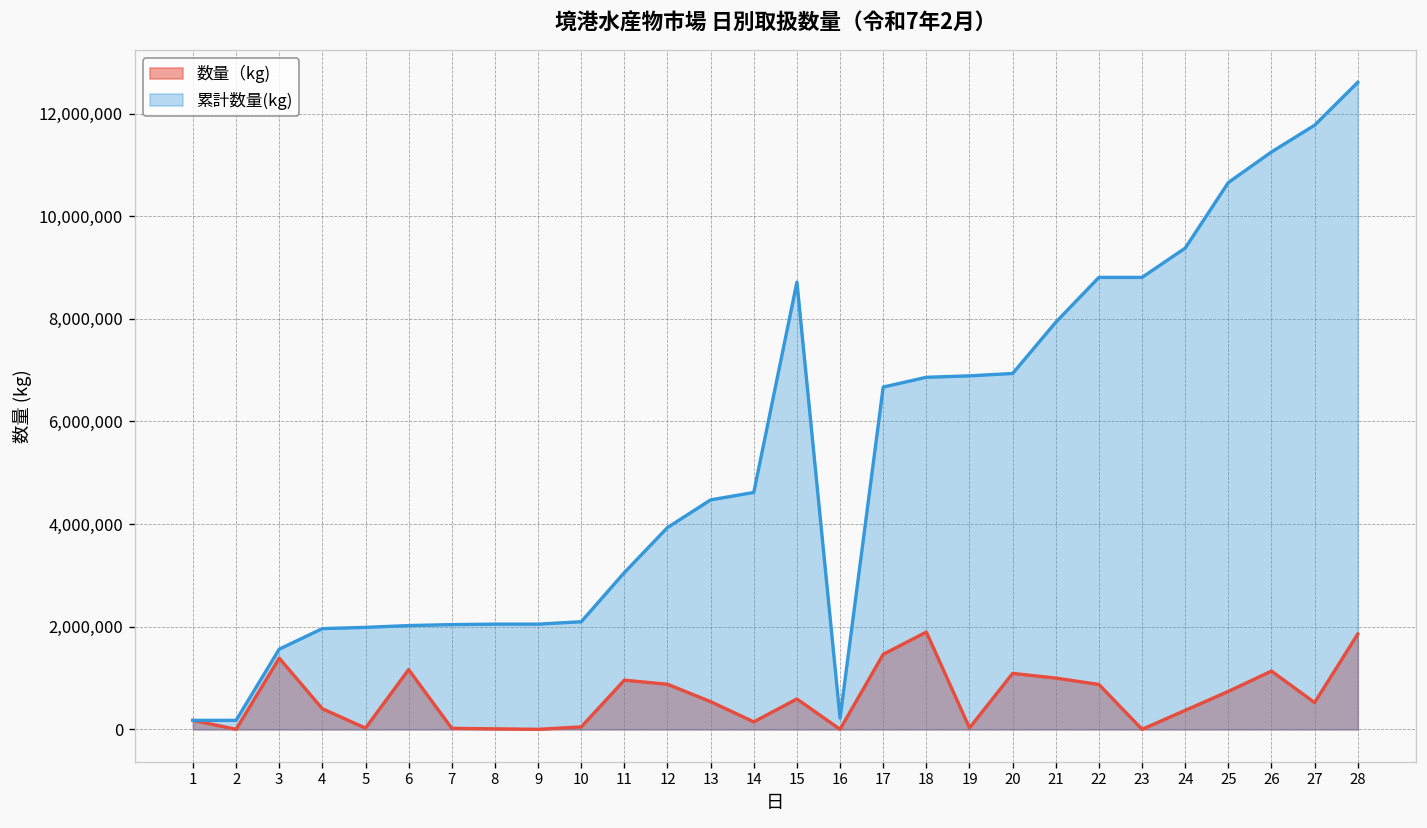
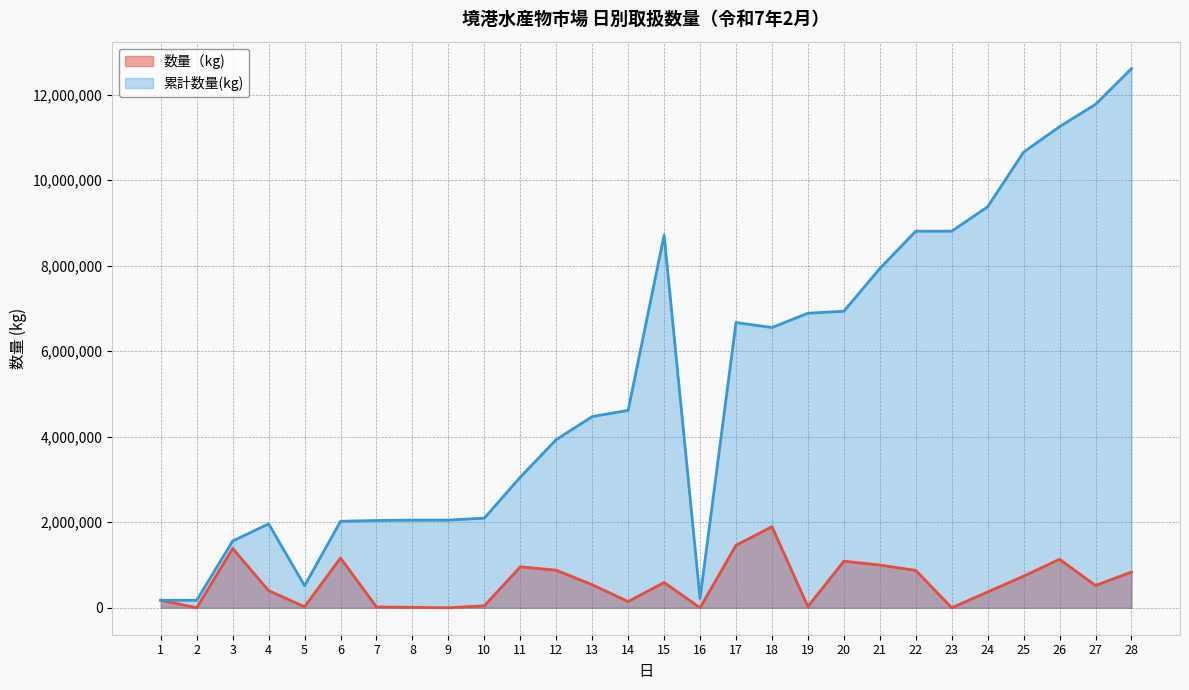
  {
    "数量（kg)": {
      "2": "0",
      "3": "1,400,000",
      "4": "400,000",
      "5": "0",
      "6": "1,200,000",
      "7": "0",
      "8": "0",
      "9": "0",
      "10": "0",
      "11": "1,000,000",
      "12": "900,000",
      "13": "500,000",
      "14": "100,000",
      "15": "600,000",
      "16": "0",
      "17": "1,500,000",
      "18": "1,900,000",
      "19": "0",
      "20": "1,100,000",
      "21": "1,000,000",
      "22": "900,000",
      "23": "0",
      "24": "400,000",
      "25": "700,000",
      "26": "1,100,000",
      "27": "500,000",
-     "28": "1,900,000"
+     "28": "800,000"
    },
    "累計数量(kg)": {
      "2": "200,000",
      "3": "1,600,000",
      "4": "2,000,000",
-     "5": "2,000,000",
+     "5": "500,000",
      "6": "2,000,000",
      "7": "2,000,000",
      "8": "2,000,000",
      "9": "2,000,000",
      "10": "2,100,000",
      "11": "3,100,000",
      "12": "3,900,000",
      "13": "4,500,000",
      "14": "4,600,000",
      "15": "8,700,000",
      "16": "200,000",
      "17": "6,700,000",
-     "18": "6,900,000",
+     "18": "6,600,000",
      "19": "6,900,000",
      "20": "6,900,000",
      "21": "7,900,000",
      "22": "8,800,000",
      "23": "8,800,000",
      "24": "9,400,000",
      "25": "10,700,000",
      "26": "11,300,000",
      "27": "11,800,000",
      "28": "12,600,000"
    }
  }
